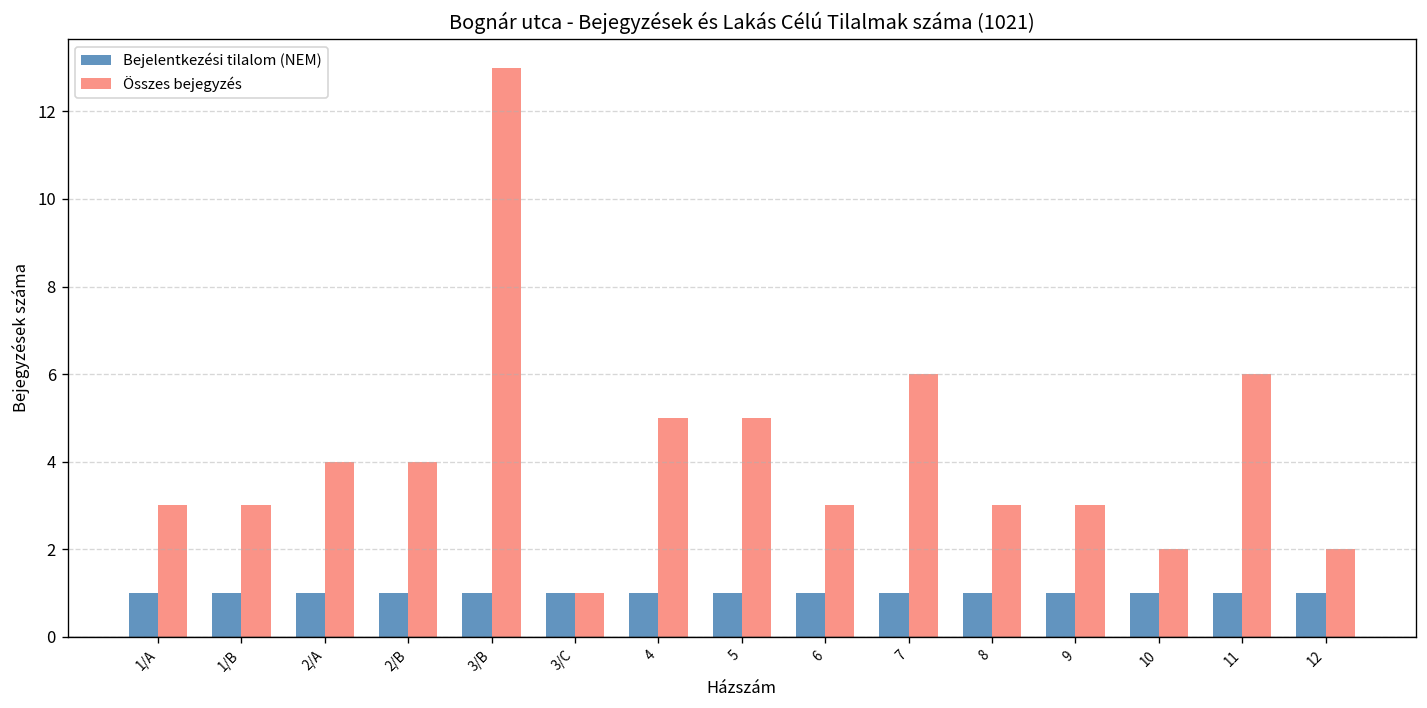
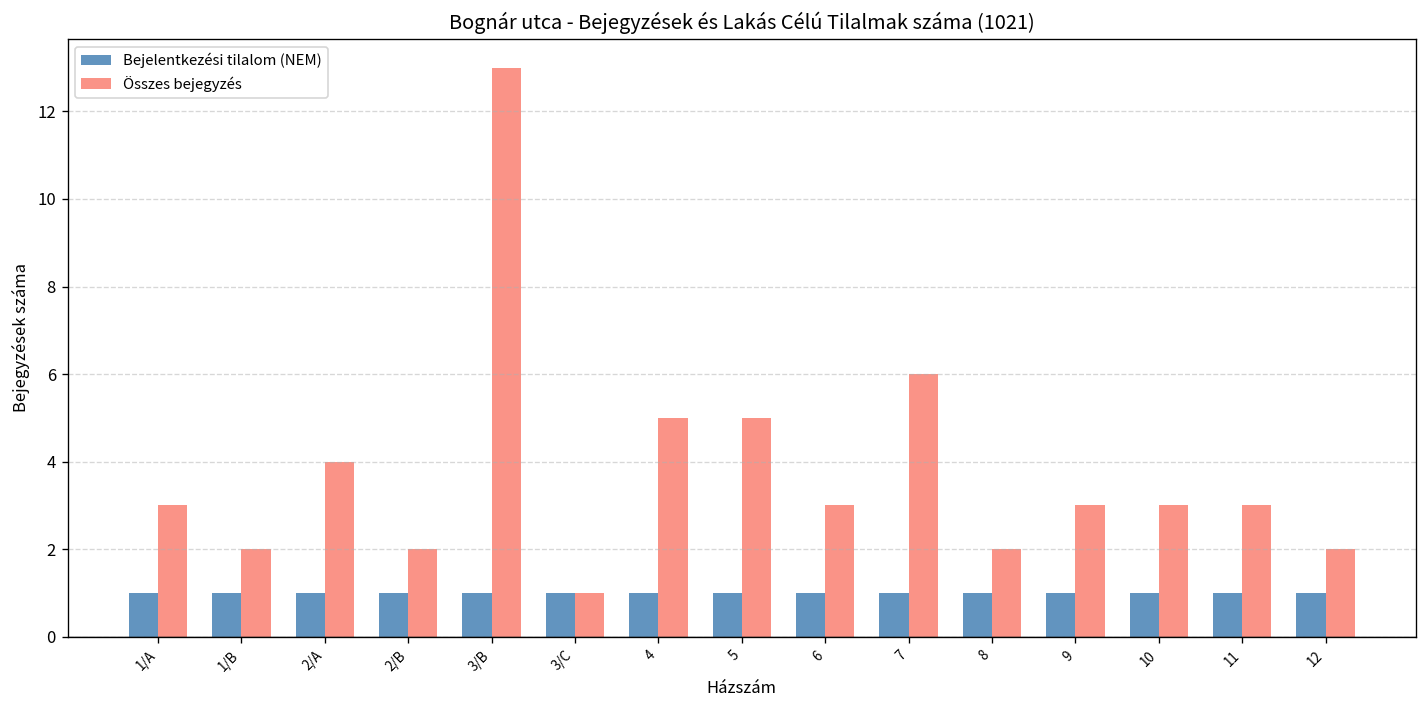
  {
    "Bejelentkezési tilalom (NEM)": {
      "1/A": 1,
      "1/B": 1,
      "2/A": 1,
      "2/B": 1,
      "3/B": 1,
      "3/C": 1,
      "4": 1,
      "5": 1,
      "6": 1,
      "7": 1,
      "8": 1,
      "9": 1,
      "10": 1,
      "11": 1,
      "12": 1
    },
    "Összes bejegyzés": {
      "1/A": 3,
-     "1/B": 3,
+     "1/B": 2,
      "2/A": 4,
-     "2/B": 4,
+     "2/B": 2,
      "3/B": 13,
      "3/C": 1,
      "4": 5,
      "5": 5,
      "6": 3,
      "7": 6,
-     "8": 3,
+     "8": 2,
      "9": 3,
-     "10": 2,
-     "11": 6,
+     "10": 3,
+     "11": 3,
      "12": 2
    }
  }
